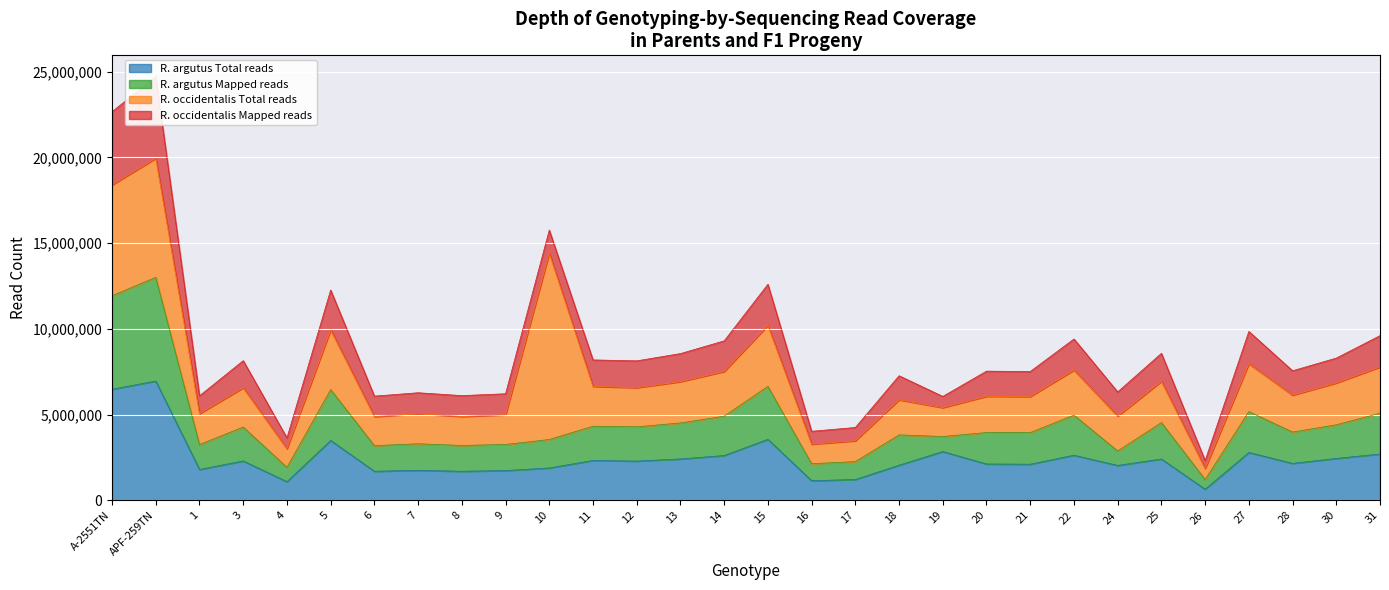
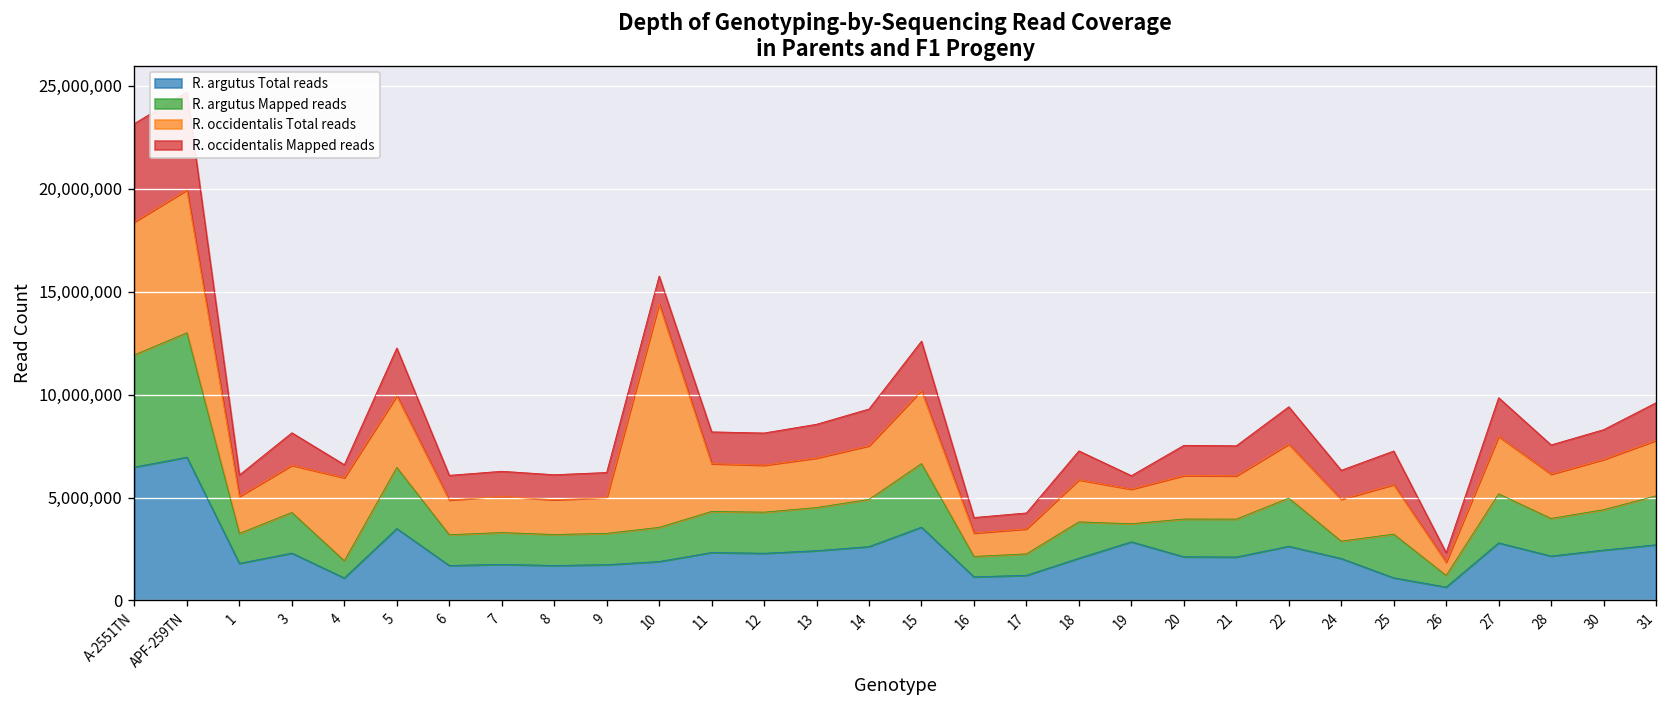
  {
    "R. argutus Total reads": {
      "A-2551TN": "6,500,000",
      "APF-259TN": "7,000,000",
      "1": "1,800,000",
      "3": "2,300,000",
      "4": "1,100,000",
      "5": "3,500,000",
      "6": "1,700,000",
      "7": "1,800,000",
      "8": "1,700,000",
      "9": "1,700,000",
      "10": "1,900,000",
      "11": "2,300,000",
      "12": "2,300,000",
      "13": "2,400,000",
      "14": "2,600,000",
      "15": "3,600,000",
      "16": "1,100,000",
      "17": "1,200,000",
      "18": "2,000,000",
      "19": "2,800,000",
      "20": "2,100,000",
      "21": "2,100,000",
      "22": "2,600,000",
      "24": "2,000,000",
-     "25": "2,400,000",
+     "25": "1,100,000",
      "26": "600,000",
      "27": "2,800,000",
      "28": "2,200,000",
      "30": "2,400,000",
      "31": "2,700,000"
    },
    "R. argutus Mapped reads": {
      "A-2551TN": "5,500,000",
      "APF-259TN": "6,000,000",
      "1": "1,500,000",
      "3": "2,000,000",
      "4": "800,000",
      "5": "3,000,000",
      "6": "1,500,000",
      "7": "1,500,000",
      "8": "1,500,000",
      "9": "1,500,000",
      "10": "1,700,000",
      "11": "2,000,000",
      "12": "2,000,000",
      "13": "2,100,000",
      "14": "2,300,000",
      "15": "3,100,000",
      "16": "1,000,000",
      "17": "1,000,000",
      "18": "1,800,000",
      "19": "900,000",
      "20": "1,800,000",
      "21": "1,800,000",
      "22": "2,300,000",
      "24": "800,000",
      "25": "2,100,000",
      "26": "600,000",
      "27": "2,400,000",
      "28": "1,800,000",
      "30": "2,000,000",
      "31": "2,400,000"
    },
    "R. occidentalis Total reads": {
      "A-2551TN": "6,500,000",
      "APF-259TN": "6,900,000",
      "1": "1,800,000",
      "3": "2,300,000",
-     "4": "1,100,000",
+     "4": "4,000,000",
      "5": "3,500,000",
      "6": "1,700,000",
      "7": "1,700,000",
      "8": "1,700,000",
      "9": "1,700,000",
      "10": "10,900,000",
      "11": "2,300,000",
      "12": "2,300,000",
      "13": "2,400,000",
      "14": "2,600,000",
      "15": "3,600,000",
      "16": "1,100,000",
      "17": "1,200,000",
      "18": "2,000,000",
      "19": "1,700,000",
      "20": "2,100,000",
      "21": "2,100,000",
      "22": "2,600,000",
      "24": "2,000,000",
      "25": "2,400,000",
      "26": "600,000",
      "27": "2,800,000",
      "28": "2,200,000",
      "30": "2,400,000",
      "31": "2,700,000"
    },
    "R. occidentalis Mapped reads": {
-     "A-2551TN": "4,300,000",
+     "A-2551TN": "4,800,000",
      "1": "1,000,000",
      "3": "1,600,000",
      "4": "600,000",
      "5": "2,300,000",
      "6": "1,200,000",
      "7": "1,200,000",
      "8": "1,200,000",
      "9": "1,200,000",
      "10": "1,300,000",
      "11": "1,500,000",
      "12": "1,600,000",
      "13": "1,600,000",
      "14": "1,800,000",
      "15": "2,400,000",
      "16": "700,000",
      "17": "800,000",
      "18": "1,400,000",
      "19": "700,000",
      "20": "1,500,000",
      "21": "1,500,000",
      "22": "1,800,000",
      "24": "1,400,000",
      "25": "1,600,000",
      "26": "500,000",
      "27": "1,900,000",
      "28": "1,400,000",
      "30": "1,400,000",
      "31": "1,800,000"
    }
  }
